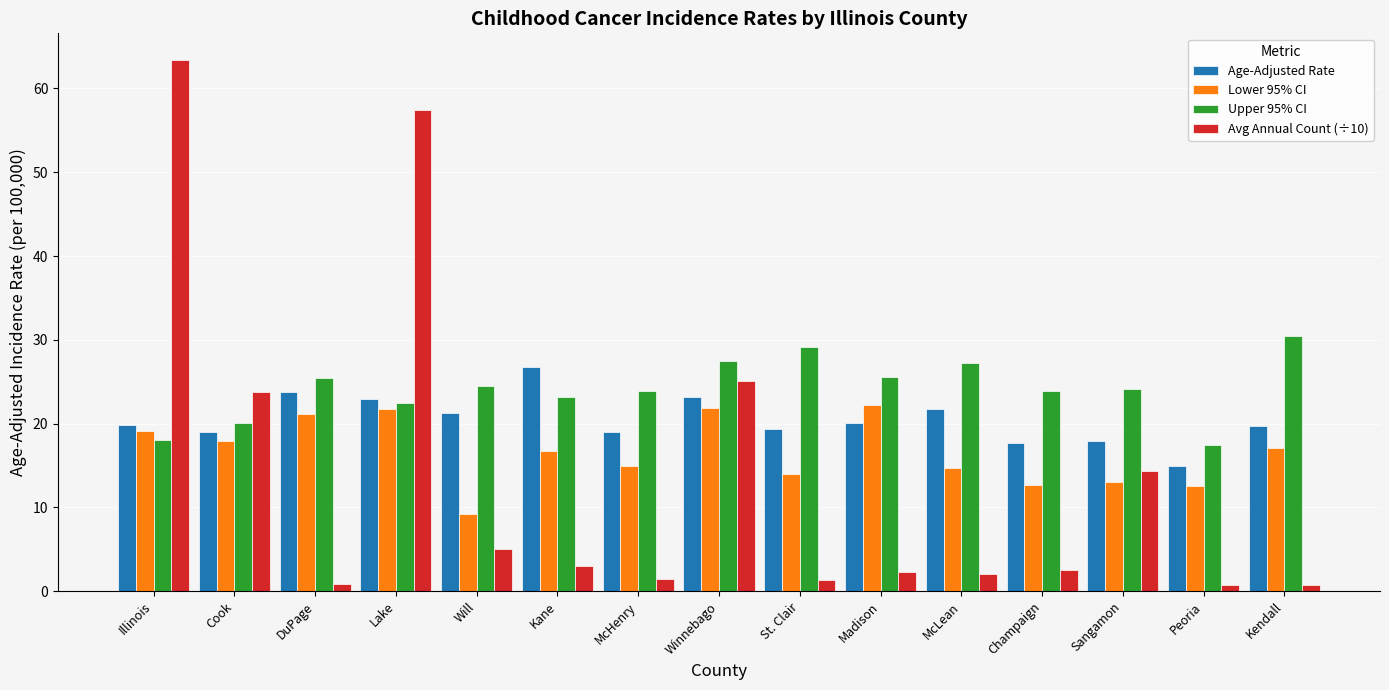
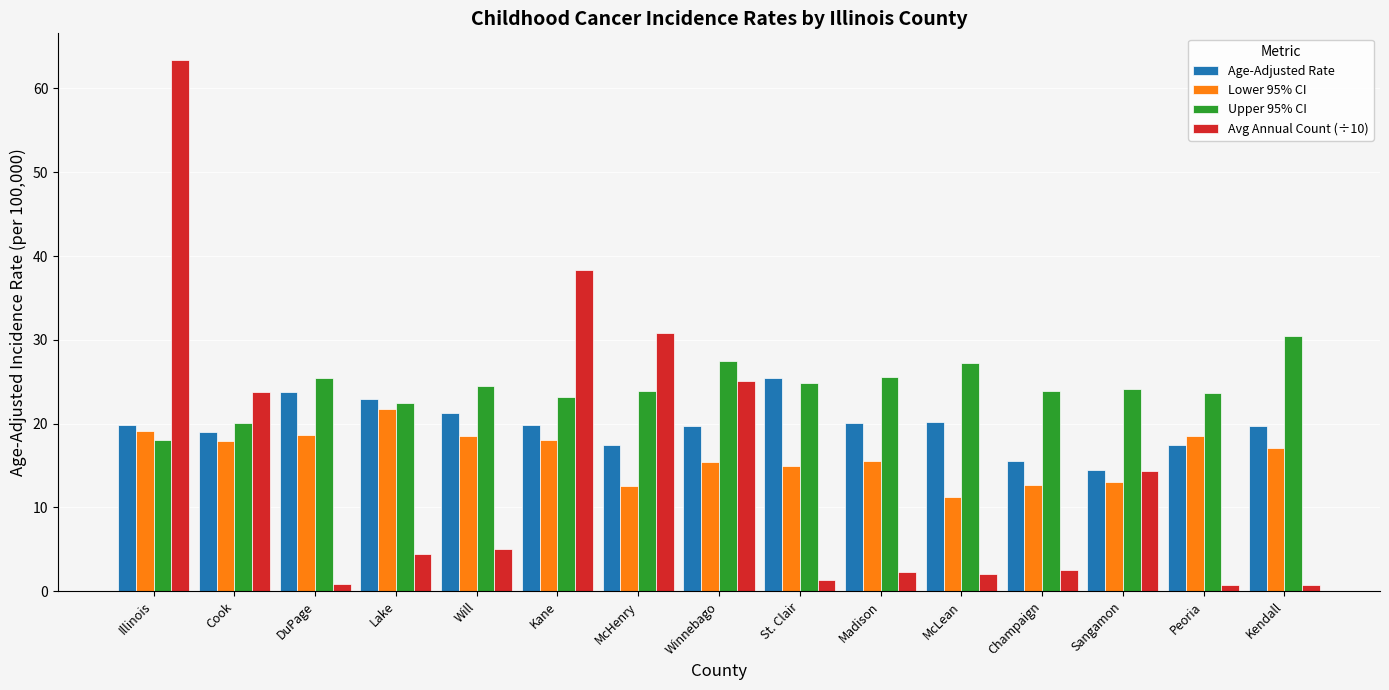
  {
    "Age-Adjusted Rate": {
      "Illinois": 20,
      "Cook": 19,
      "DuPage": 24,
      "Lake": 23,
      "Will": 21,
-     "Kane": 27,
-     "McHenry": 19,
-     "Winnebago": 23,
-     "St. Clair": 19,
+     "Kane": 20,
+     "McHenry": 17,
+     "Winnebago": 20,
+     "St. Clair": 26,
      "Madison": 20,
-     "McLean": 22,
-     "Champaign": 18,
-     "Sangamon": 18,
-     "Peoria": 15,
+     "McLean": 20,
+     "Champaign": 16,
+     "Sangamon": 15,
+     "Peoria": 18,
      "Kendall": 20
    },
    "Lower 95% CI": {
      "Illinois": 19,
      "Cook": 18,
-     "DuPage": 21,
+     "DuPage": 19,
      "Lake": 22,
-     "Will": 9,
-     "Kane": 17,
-     "McHenry": 15,
-     "Winnebago": 22,
-     "St. Clair": 14,
-     "Madison": 22,
-     "McLean": 15,
+     "Will": 19,
+     "Kane": 18,
+     "McHenry": 13,
+     "Winnebago": 15,
+     "St. Clair": 15,
+     "Madison": 16,
+     "McLean": 11,
      "Champaign": 13,
      "Sangamon": 13,
-     "Peoria": 13,
+     "Peoria": 19,
      "Kendall": 17
    },
    "Upper 95% CI": {
      "Illinois": 18,
      "Cook": 20,
      "DuPage": 25,
      "Lake": 23,
      "Will": 25,
      "Kane": 23,
      "McHenry": 24,
      "Winnebago": 28,
-     "St. Clair": 29,
+     "St. Clair": 25,
      "Madison": 26,
      "McLean": 27,
      "Champaign": 24,
      "Sangamon": 24,
-     "Peoria": 18,
+     "Peoria": 24,
      "Kendall": 30
    },
    "Avg Annual Count (÷10)": {
      "Illinois": 63,
      "Cook": 24,
      "DuPage": 1,
-     "Lake": 57,
+     "Lake": 4,
      "Will": 5,
-     "Kane": 3,
-     "McHenry": 2,
+     "Kane": 38,
+     "McHenry": 31,
      "Winnebago": 25,
      "St. Clair": 1,
      "Madison": 2,
      "McLean": 2,
      "Champaign": 3,
      "Sangamon": 14,
      "Peoria": 1,
      "Kendall": 1
    }
  }
